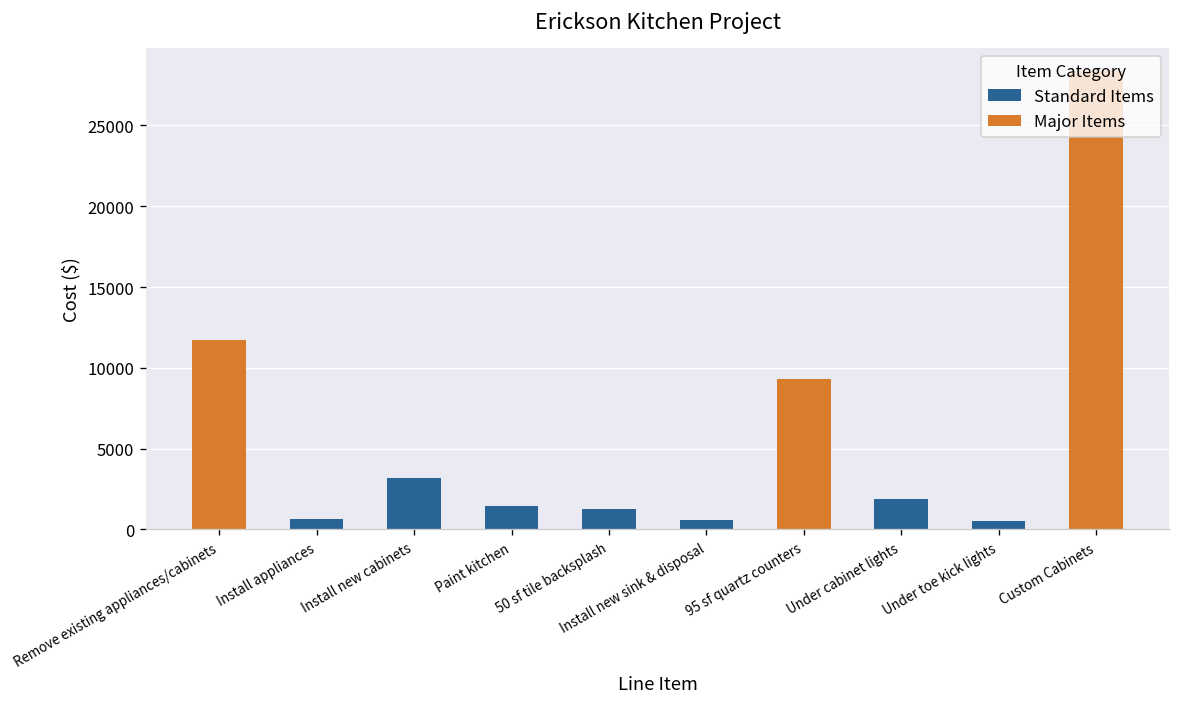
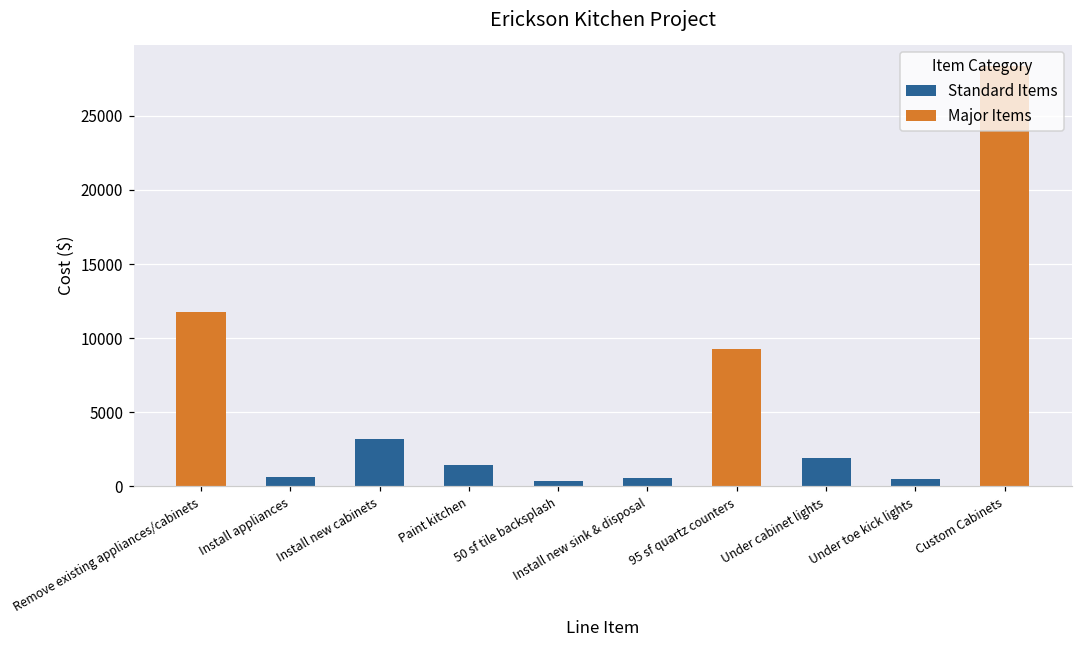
  {
    "Remove existing appliances/cabinets": 11700,
    "Install appliances": 600,
    "Install new cabinets": 3200,
    "Paint kitchen": 1500,
-   "50 sf tile backsplash": 1300,
+   "50 sf tile backsplash": 400,
    "Install new sink & disposal": 600,
    "95 sf quartz counters": 9300,
    "Under cabinet lights": 1900,
    "Under toe kick lights": 500
  }
